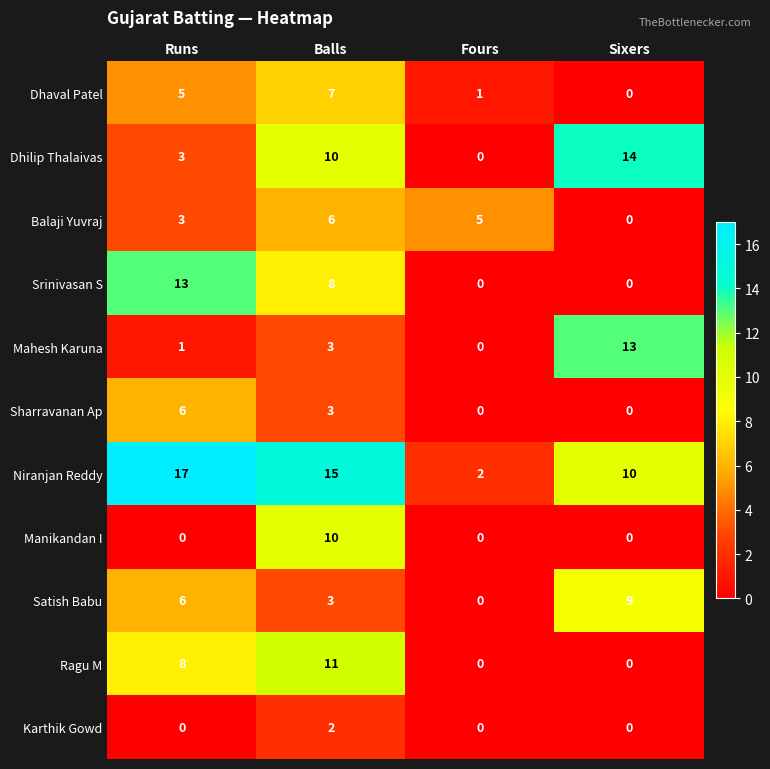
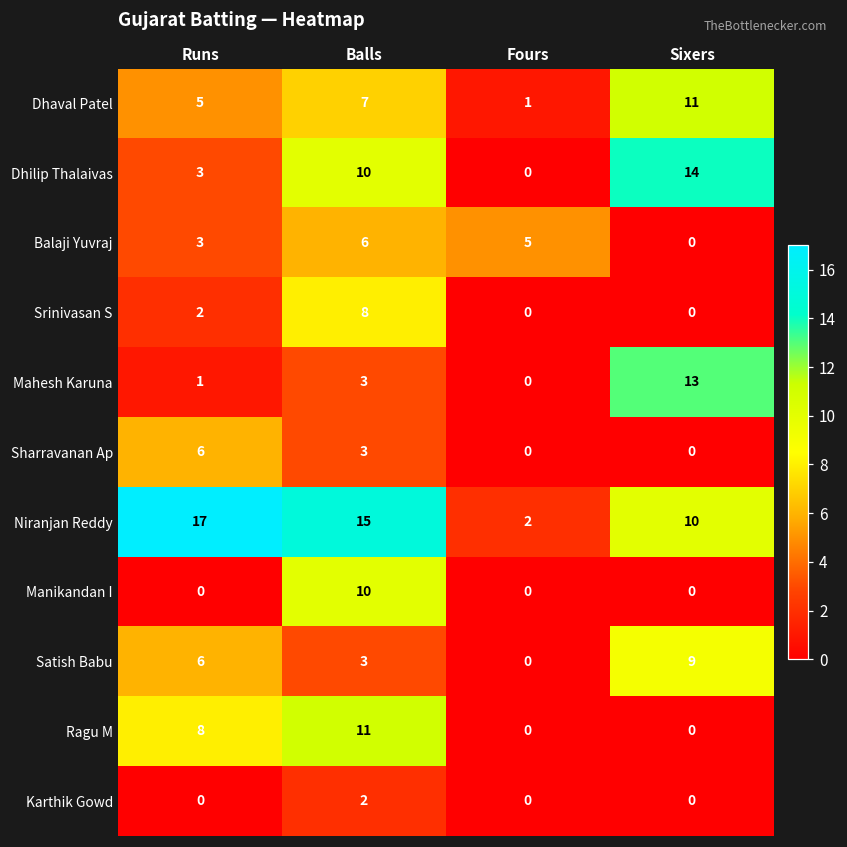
  {
    "Dhaval Patel": {
      "Runs": 5,
      "Balls": 7,
      "Fours": 1,
-     "Sixers": 0
+     "Sixers": 11
    },
    "Dhilip Thalaivas": {
      "Runs": 3,
      "Balls": 10,
      "Fours": 0,
      "Sixers": 14
    },
    "Balaji Yuvraj": {
      "Runs": 3,
      "Balls": 6,
      "Fours": 5,
      "Sixers": 0
    },
    "Srinivasan S": {
-     "Runs": 13,
+     "Runs": 2,
      "Balls": 8,
      "Fours": 0,
      "Sixers": 0
    },
    "Mahesh Karuna": {
      "Runs": 1,
      "Balls": 3,
      "Fours": 0,
      "Sixers": 13
    },
    "Sharravanan Ap": {
      "Runs": 6,
      "Balls": 3,
      "Fours": 0,
      "Sixers": 0
    },
    "Niranjan Reddy": {
      "Runs": 17,
      "Balls": 15,
      "Fours": 2,
      "Sixers": 10
    },
    "Manikandan I": {
      "Runs": 0,
      "Balls": 10,
      "Fours": 0,
      "Sixers": 0
    },
    "Satish Babu": {
      "Runs": 6,
      "Balls": 3,
      "Fours": 0,
      "Sixers": 9
    },
    "Ragu M": {
      "Runs": 8,
      "Balls": 11,
      "Fours": 0,
      "Sixers": 0
    },
    "Karthik Gowd": {
      "Runs": 0,
      "Balls": 2,
      "Fours": 0,
      "Sixers": 0
    }
  }
